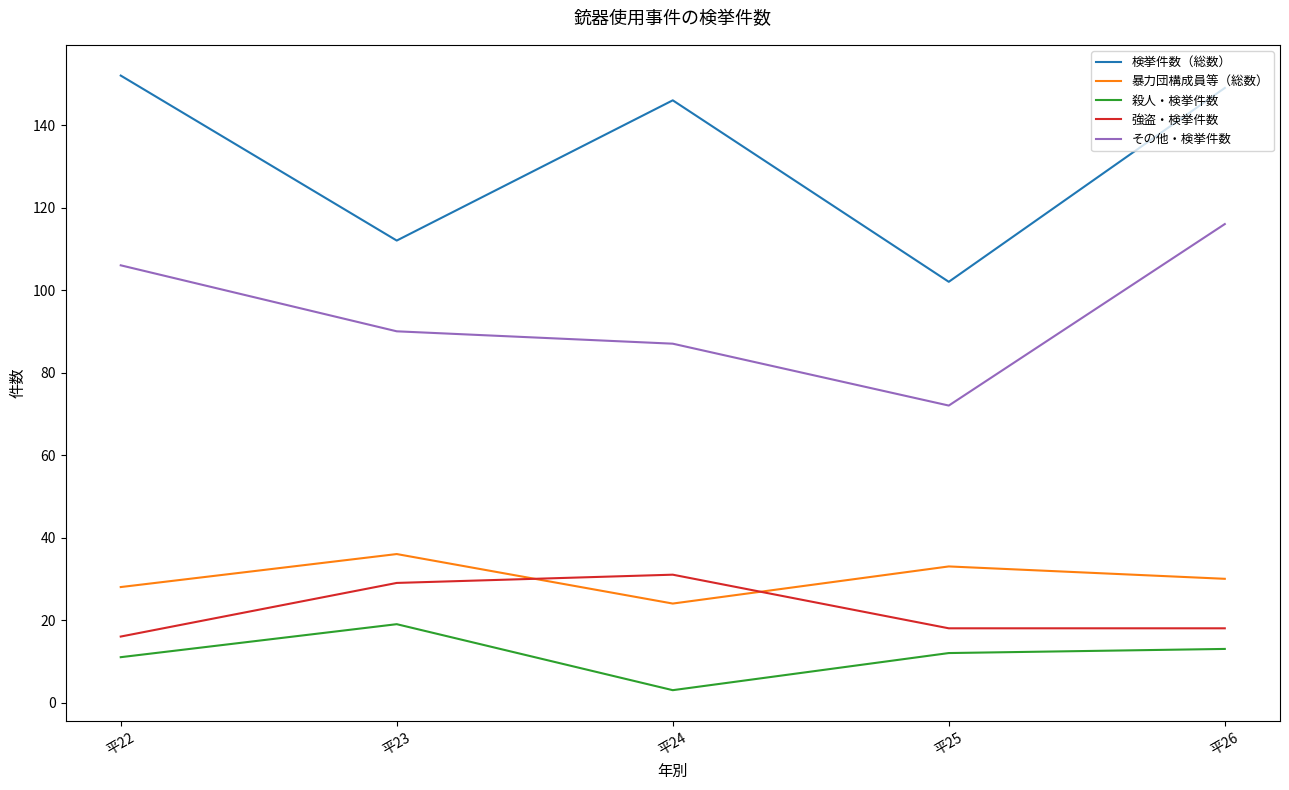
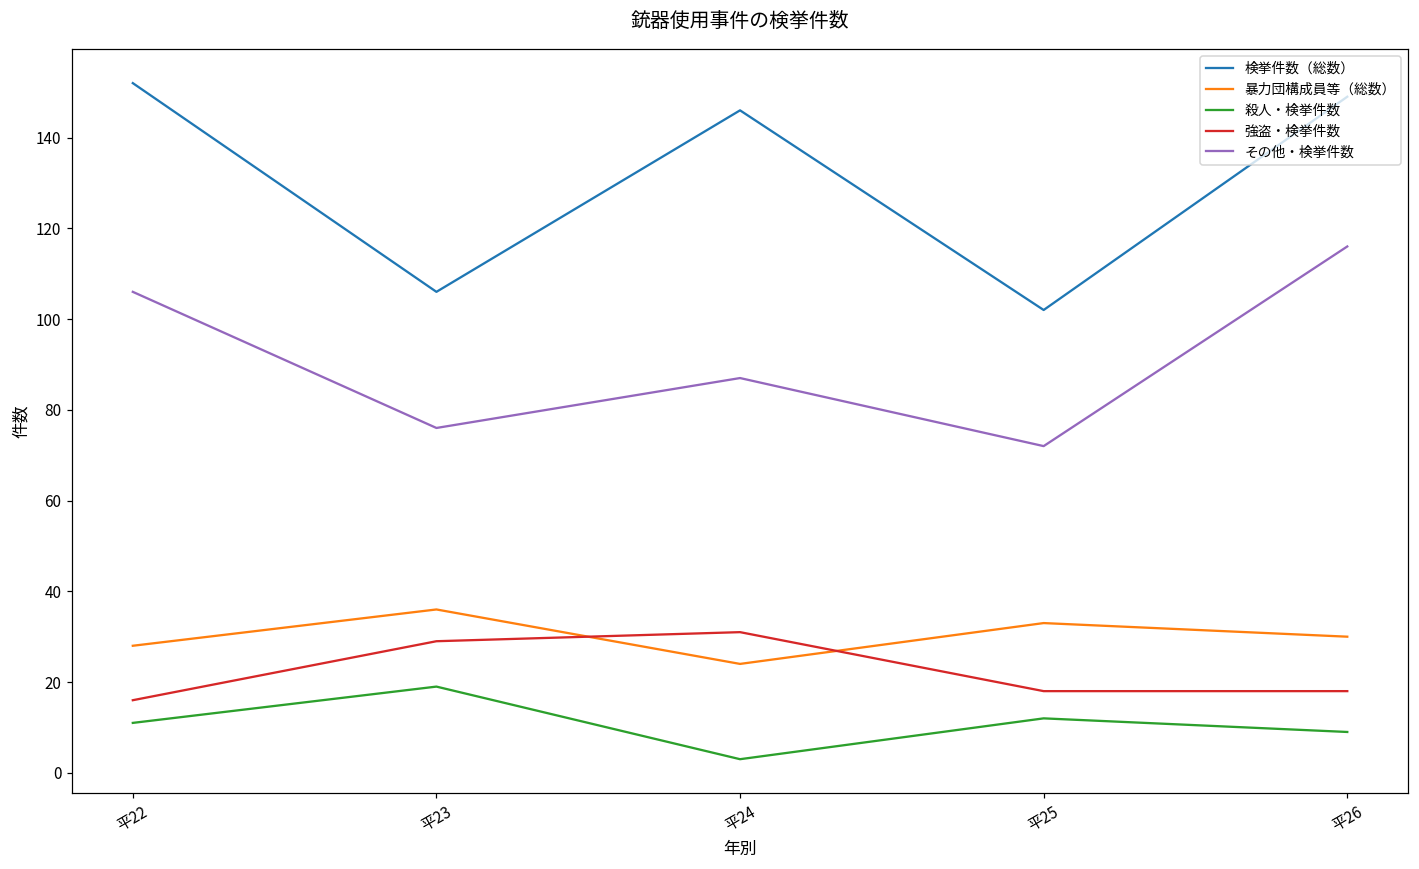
  {
    "検挙件数（総数）": {
      "平22": 152,
-     "平23": 112,
+     "平23": 106,
      "平24": 146,
      "平25": 102
    },
    "暴力団構成員等（総数）": {
      "平22": 28,
      "平23": 36,
      "平24": 24,
      "平25": 33,
      "平26": 30
    },
    "殺人・検挙件数": {
      "平22": 11,
      "平23": 19,
      "平24": 3,
      "平25": 12,
-     "平26": 13
+     "平26": 9
    },
    "強盗・検挙件数": {
      "平22": 16,
      "平23": 29,
      "平24": 31,
      "平25": 18,
      "平26": 18
    },
    "その他・検挙件数": {
      "平22": 106,
-     "平23": 90,
+     "平23": 76,
      "平24": 87,
      "平25": 72,
      "平26": 116
    }
  }
